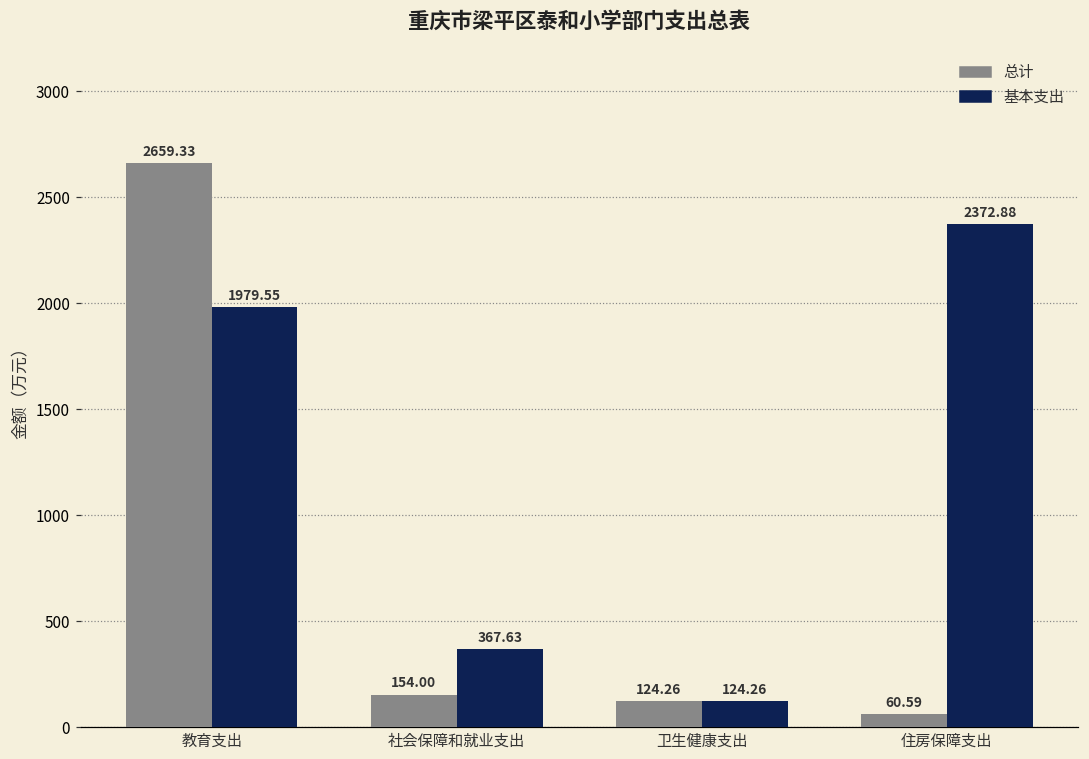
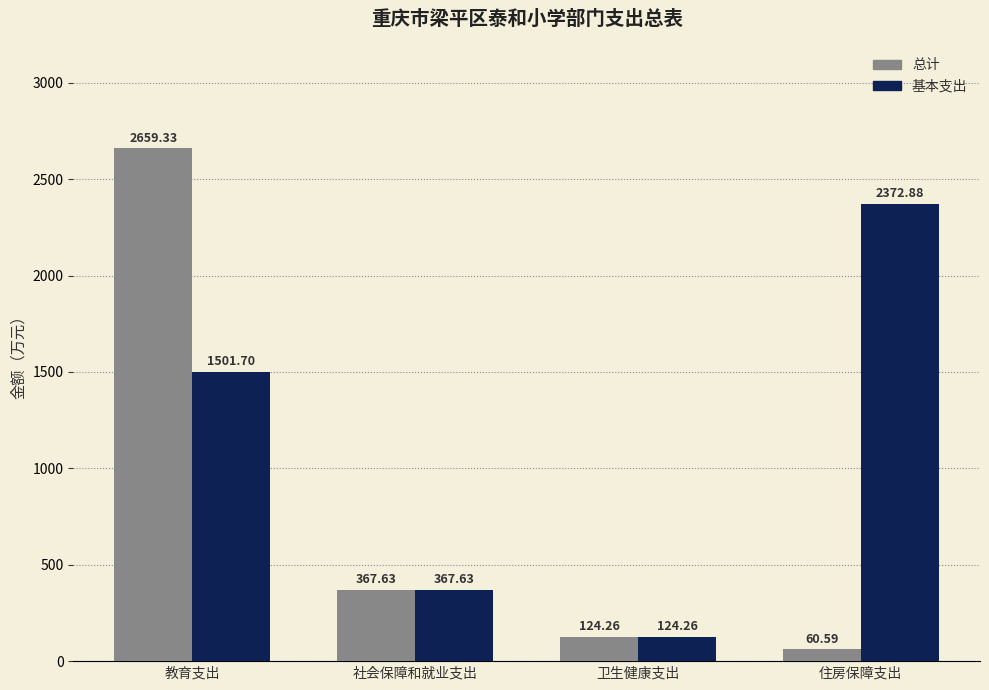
  {
    "总计": {
      "教育支出": 2659.33,
-     "社会保障和就业支出": 154.00,
+     "社会保障和就业支出": 367.63,
      "卫生健康支出": 124.26,
      "住房保障支出": 60.59
    },
    "基本支出": {
-     "教育支出": 1979.55,
+     "教育支出": 1501.70,
      "社会保障和就业支出": 367.63,
      "卫生健康支出": 124.26,
      "住房保障支出": 2372.88
    }
  }
